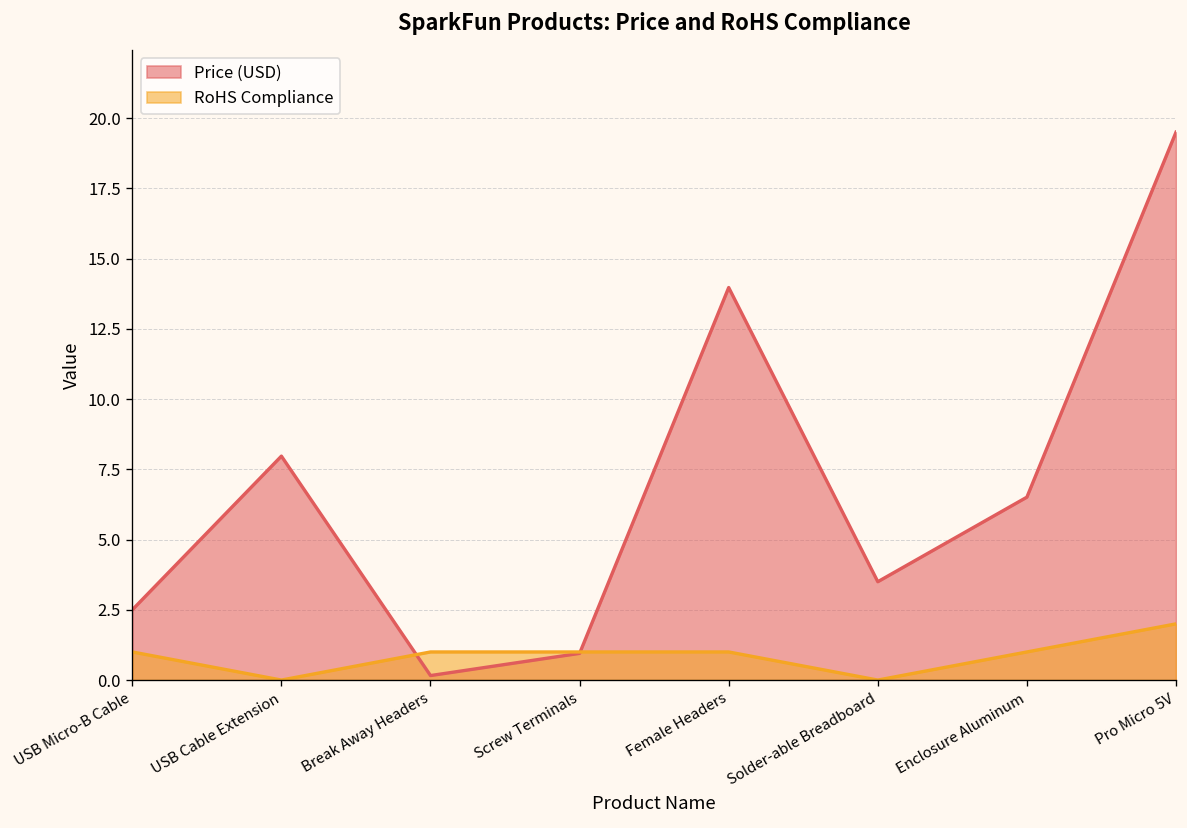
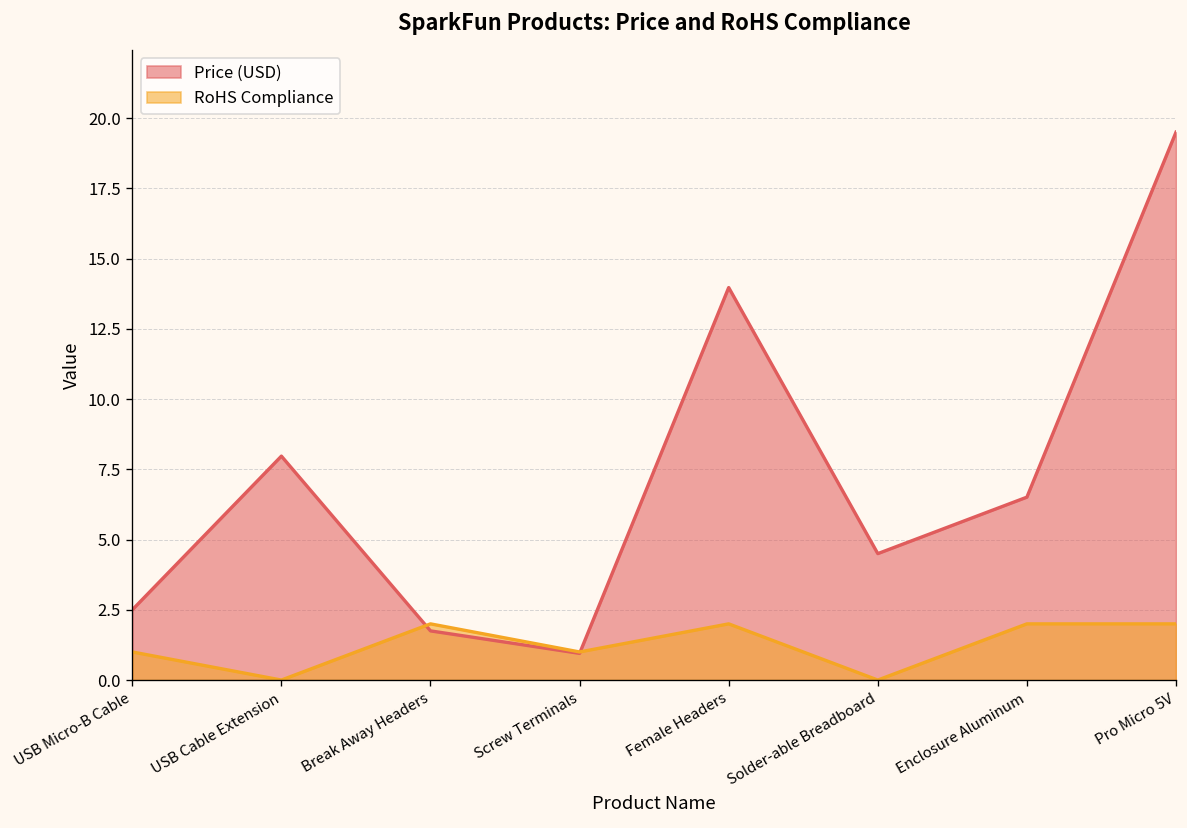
  {
    "Price (USD)": {
      "USB Micro-B Cable": 2.5,
      "USB Cable Extension": 8.0,
-     "Break Away Headers": 0.2,
+     "Break Away Headers": 1.8,
      "Female Headers": 14.0,
-     "Solder-able Breadboard": 3.5,
+     "Solder-able Breadboard": 4.5,
      "Enclosure Aluminum": 6.5,
      "Pro Micro 5V": 19.5
    },
    "RoHS Compliance": {
      "USB Micro-B Cable": 1,
      "USB Cable Extension": 0,
-     "Break Away Headers": 1,
-     "Female Headers": 1,
+     "Break Away Headers": 2,
+     "Female Headers": 2,
      "Solder-able Breadboard": 0,
-     "Enclosure Aluminum": 1,
+     "Enclosure Aluminum": 2,
      "Pro Micro 5V": 2
    }
  }
